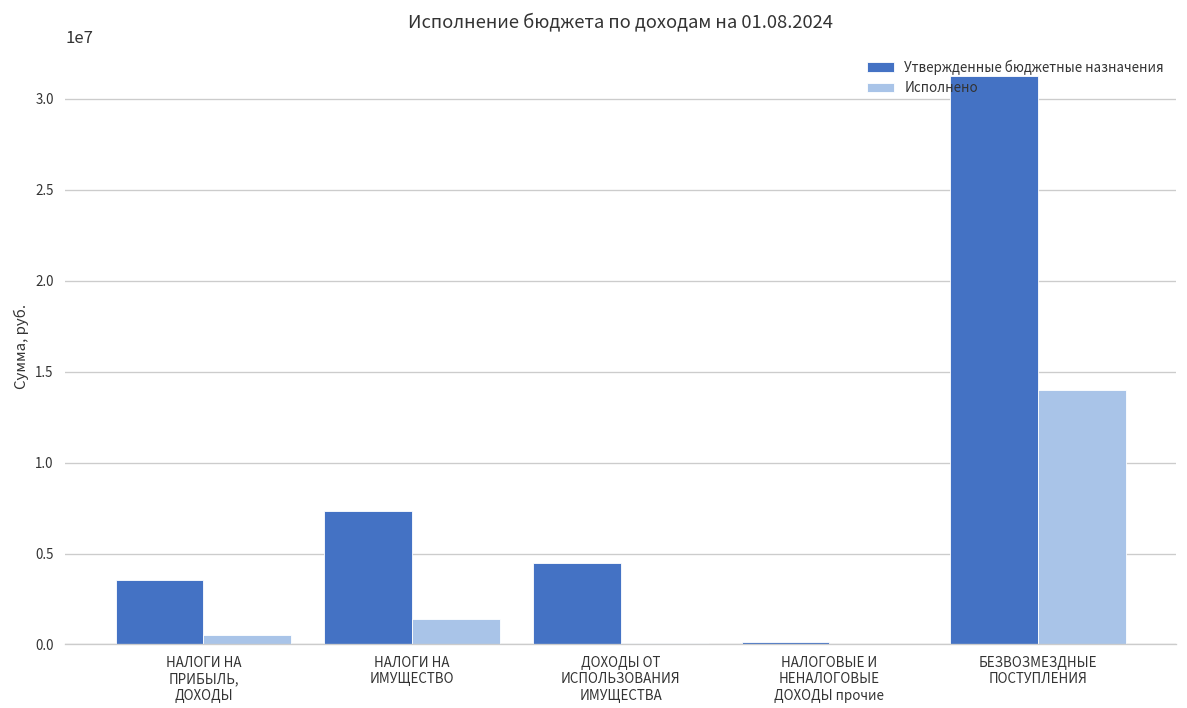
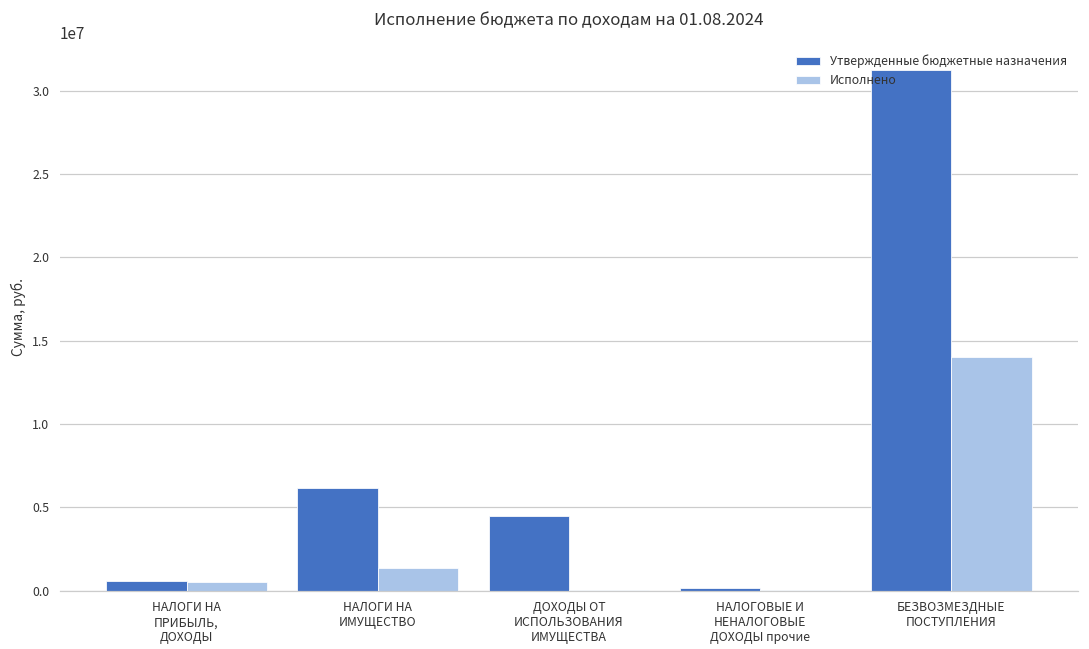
  {
    "Утвержденные бюджетные назначения": {
-     "НАЛОГИ НА ПРИБЫЛЬ, ДОХОДЫ": 3500000,
-     "НАЛОГИ НА ИМУЩЕСТВО": 7400000,
+     "НАЛОГИ НА ПРИБЫЛЬ, ДОХОДЫ": 600000,
+     "НАЛОГИ НА ИМУЩЕСТВО": 6200000,
      "ДОХОДЫ ОТ ИСПОЛЬЗОВАНИЯ ИМУЩЕСТВА": 4500000,
      "БЕЗВОЗМЕЗДНЫЕ ПОСТУПЛЕНИЯ": 31300000
    },
    "Исполнено": {
      "НАЛОГИ НА ПРИБЫЛЬ, ДОХОДЫ": 500000,
      "НАЛОГИ НА ИМУЩЕСТВО": 1400000,
      "БЕЗВОЗМЕЗДНЫЕ ПОСТУПЛЕНИЯ": 14000000
    }
  }
